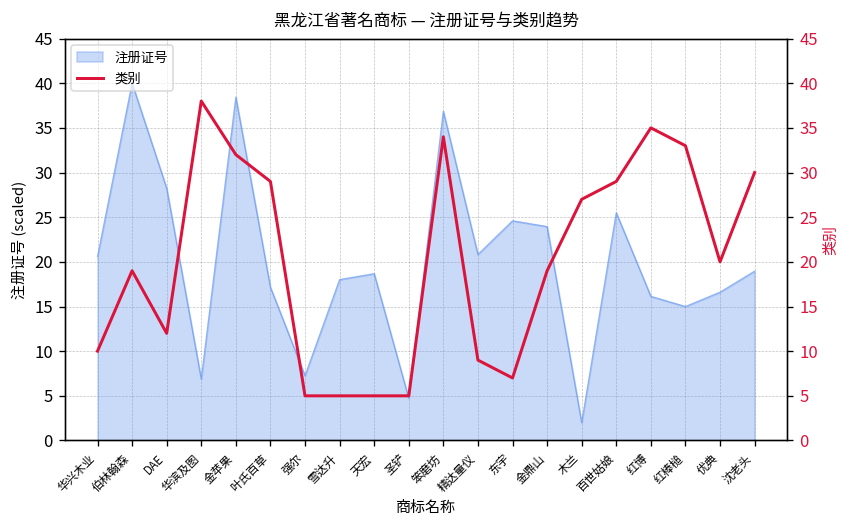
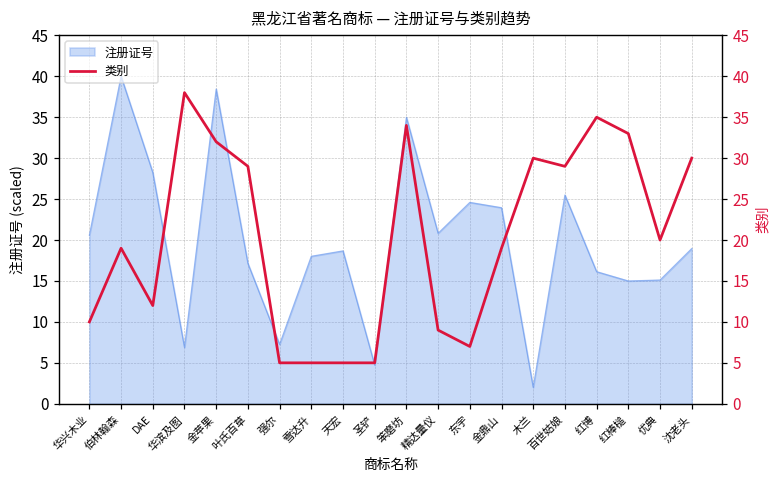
  {
    "注册证号": {
      "华兴木业": 21,
      "DAE": 28,
      "华滨及图": 7,
      "金苹果": 38,
      "叶氏百草": 17,
      "强尔": 7,
      "雪达升": 18,
      "天宏": 19,
      "圣铲": 5,
-     "笨磨坊": 37,
+     "笨磨坊": 35,
      "精达量仪": 21,
      "东宇": 25,
      "金鼎山": 24,
      "木兰": 2,
      "百世姑娘": 25,
      "红博": 16,
      "红棒槌": 15,
-     "优典": 17,
+     "优典": 15,
      "沈老头": 19
    },
    "类别": {
      "华兴木业": 10,
      "伯林翰森": 19,
      "DAE": 12,
      "华滨及图": 38,
      "金苹果": 32,
      "叶氏百草": 29,
      "强尔": 5,
      "雪达升": 5,
      "天宏": 5,
      "圣铲": 5,
      "笨磨坊": 34,
      "精达量仪": 9,
      "东宇": 7,
      "金鼎山": 19,
-     "木兰": 27,
+     "木兰": 30,
      "百世姑娘": 29,
      "红博": 35,
      "红棒槌": 33,
      "优典": 20,
      "沈老头": 30
    }
  }
